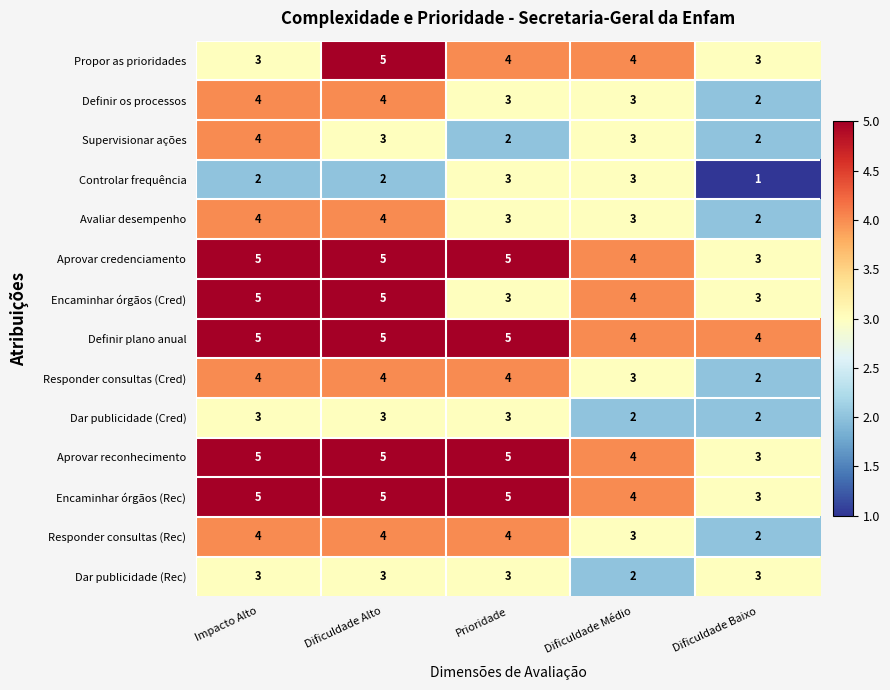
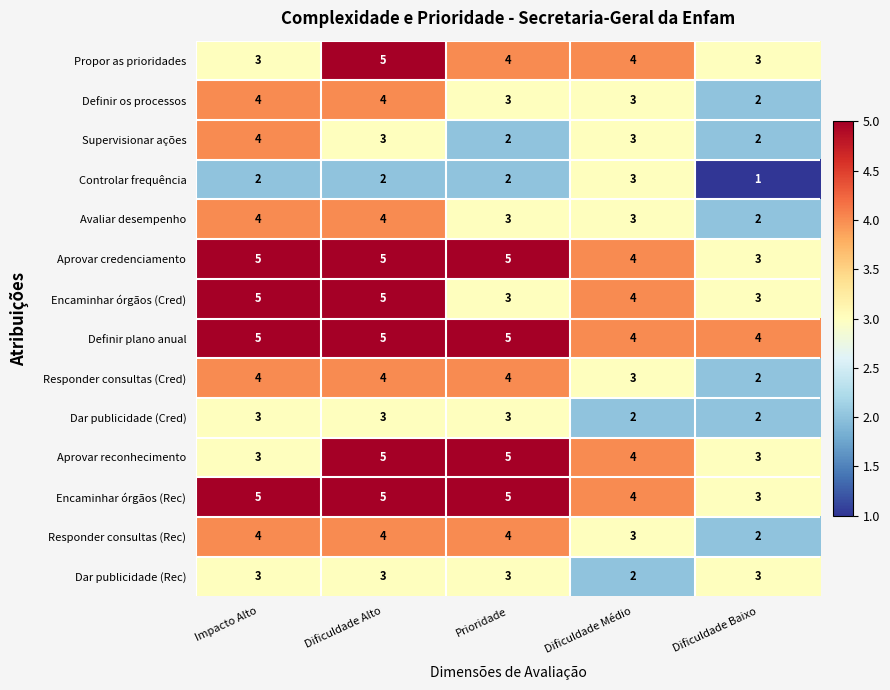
  {
    "Propor as prioridades": {
      "Impacto Alto": 3,
      "Dificuldade Alto": 5,
      "Prioridade": 4,
      "Dificuldade Médio": 4,
      "Dificuldade Baixo": 3
    },
    "Definir os processos": {
      "Impacto Alto": 4,
      "Dificuldade Alto": 4,
      "Prioridade": 3,
      "Dificuldade Médio": 3,
      "Dificuldade Baixo": 2
    },
    "Supervisionar ações": {
      "Impacto Alto": 4,
      "Dificuldade Alto": 3,
      "Prioridade": 2,
      "Dificuldade Médio": 3,
      "Dificuldade Baixo": 2
    },
    "Controlar frequência": {
      "Impacto Alto": 2,
      "Dificuldade Alto": 2,
-     "Prioridade": 3,
+     "Prioridade": 2,
      "Dificuldade Médio": 3,
      "Dificuldade Baixo": 1
    },
    "Avaliar desempenho": {
      "Impacto Alto": 4,
      "Dificuldade Alto": 4,
      "Prioridade": 3,
      "Dificuldade Médio": 3,
      "Dificuldade Baixo": 2
    },
    "Aprovar credenciamento": {
      "Impacto Alto": 5,
      "Dificuldade Alto": 5,
      "Prioridade": 5,
      "Dificuldade Médio": 4,
      "Dificuldade Baixo": 3
    },
    "Encaminhar órgãos (Cred)": {
      "Impacto Alto": 5,
      "Dificuldade Alto": 5,
      "Prioridade": 3,
      "Dificuldade Médio": 4,
      "Dificuldade Baixo": 3
    },
    "Definir plano anual": {
      "Impacto Alto": 5,
      "Dificuldade Alto": 5,
      "Prioridade": 5,
      "Dificuldade Médio": 4,
      "Dificuldade Baixo": 4
    },
    "Responder consultas (Cred)": {
      "Impacto Alto": 4,
      "Dificuldade Alto": 4,
      "Prioridade": 4,
      "Dificuldade Médio": 3,
      "Dificuldade Baixo": 2
    },
    "Dar publicidade (Cred)": {
      "Impacto Alto": 3,
      "Dificuldade Alto": 3,
      "Prioridade": 3,
      "Dificuldade Médio": 2,
      "Dificuldade Baixo": 2
    },
    "Aprovar reconhecimento": {
-     "Impacto Alto": 5,
+     "Impacto Alto": 3,
      "Dificuldade Alto": 5,
      "Prioridade": 5,
      "Dificuldade Médio": 4,
      "Dificuldade Baixo": 3
    },
    "Encaminhar órgãos (Rec)": {
      "Impacto Alto": 5,
      "Dificuldade Alto": 5,
      "Prioridade": 5,
      "Dificuldade Médio": 4,
      "Dificuldade Baixo": 3
    },
    "Responder consultas (Rec)": {
      "Impacto Alto": 4,
      "Dificuldade Alto": 4,
      "Prioridade": 4,
      "Dificuldade Médio": 3,
      "Dificuldade Baixo": 2
    },
    "Dar publicidade (Rec)": {
      "Impacto Alto": 3,
      "Dificuldade Alto": 3,
      "Prioridade": 3,
      "Dificuldade Médio": 2,
      "Dificuldade Baixo": 3
    }
  }
